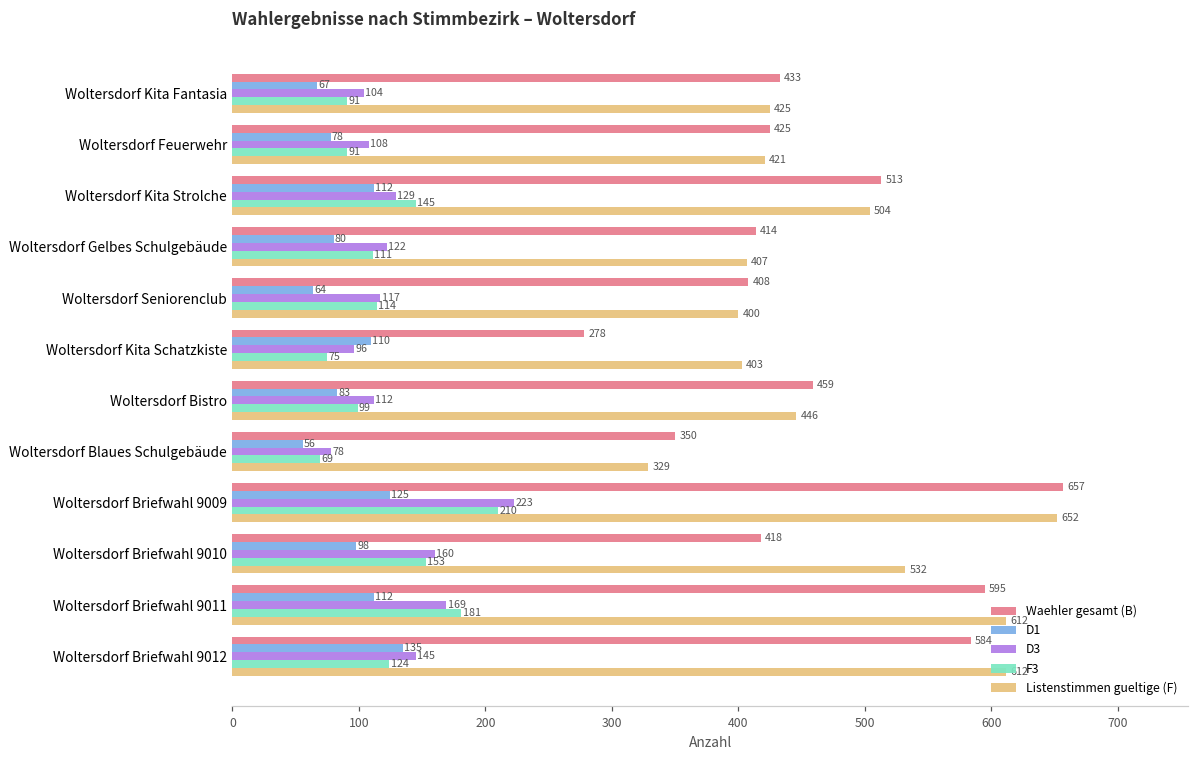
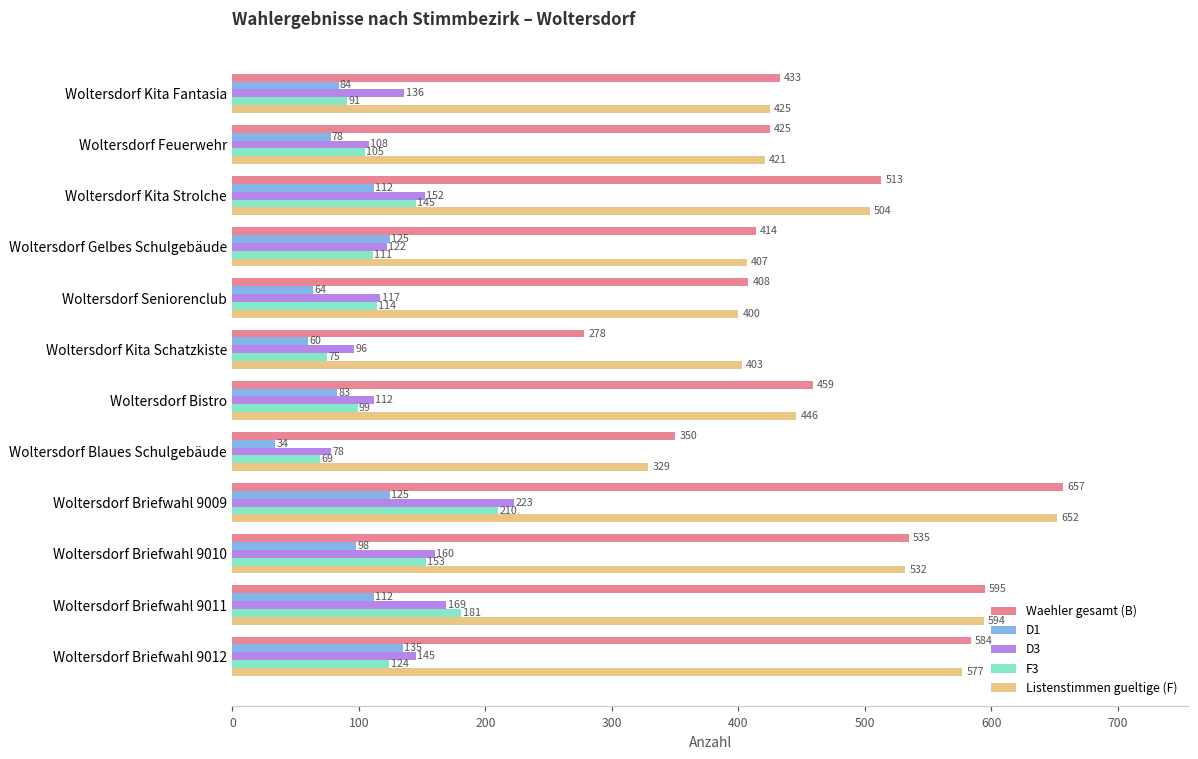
  {
    "Waehler gesamt (B)": {
      "Woltersdorf Kita Fantasia": 433,
      "Woltersdorf Feuerwehr": 425,
      "Woltersdorf Kita Strolche": 513,
      "Woltersdorf Gelbes Schulgebäude": 414,
      "Woltersdorf Seniorenclub": 408,
      "Woltersdorf Kita Schatzkiste": 278,
      "Woltersdorf Bistro": 459,
      "Woltersdorf Blaues Schulgebäude": 350,
      "Woltersdorf Briefwahl 9009": 657,
-     "Woltersdorf Briefwahl 9010": 418,
+     "Woltersdorf Briefwahl 9010": 535,
      "Woltersdorf Briefwahl 9011": 595,
      "Woltersdorf Briefwahl 9012": 584
    },
    "D1": {
-     "Woltersdorf Kita Fantasia": 67,
+     "Woltersdorf Kita Fantasia": 84,
      "Woltersdorf Feuerwehr": 78,
      "Woltersdorf Kita Strolche": 112,
-     "Woltersdorf Gelbes Schulgebäude": 80,
+     "Woltersdorf Gelbes Schulgebäude": 125,
      "Woltersdorf Seniorenclub": 64,
-     "Woltersdorf Kita Schatzkiste": 110,
+     "Woltersdorf Kita Schatzkiste": 60,
      "Woltersdorf Bistro": 83,
-     "Woltersdorf Blaues Schulgebäude": 56,
+     "Woltersdorf Blaues Schulgebäude": 34,
      "Woltersdorf Briefwahl 9009": 125,
      "Woltersdorf Briefwahl 9010": 98,
      "Woltersdorf Briefwahl 9011": 112,
      "Woltersdorf Briefwahl 9012": 135
    },
    "D3": {
-     "Woltersdorf Kita Fantasia": 104,
+     "Woltersdorf Kita Fantasia": 136,
      "Woltersdorf Feuerwehr": 108,
-     "Woltersdorf Kita Strolche": 129,
+     "Woltersdorf Kita Strolche": 152,
      "Woltersdorf Gelbes Schulgebäude": 122,
      "Woltersdorf Kita Schatzkiste": 96,
      "Woltersdorf Bistro": 112,
      "Woltersdorf Blaues Schulgebäude": 78,
      "Woltersdorf Briefwahl 9009": 223,
      "Woltersdorf Briefwahl 9010": 160,
      "Woltersdorf Briefwahl 9011": 169,
      "Woltersdorf Briefwahl 9012": 145
    },
    "F3": {
      "Woltersdorf Kita Fantasia": 91,
-     "Woltersdorf Feuerwehr": 91,
+     "Woltersdorf Feuerwehr": 105,
      "Woltersdorf Kita Strolche": 145,
      "Woltersdorf Gelbes Schulgebäude": 111,
      "Woltersdorf Kita Schatzkiste": 75,
      "Woltersdorf Bistro": 99,
      "Woltersdorf Blaues Schulgebäude": 69,
      "Woltersdorf Briefwahl 9009": 210,
      "Woltersdorf Briefwahl 9010": 153,
      "Woltersdorf Briefwahl 9011": 181,
      "Woltersdorf Briefwahl 9012": 124
    },
    "Listenstimmen gueltige (F)": {
      "Woltersdorf Kita Fantasia": 425,
      "Woltersdorf Feuerwehr": 421,
      "Woltersdorf Kita Strolche": 504,
      "Woltersdorf Gelbes Schulgebäude": 407,
      "Woltersdorf Seniorenclub": 400,
      "Woltersdorf Kita Schatzkiste": 403,
      "Woltersdorf Bistro": 446,
      "Woltersdorf Blaues Schulgebäude": 329,
      "Woltersdorf Briefwahl 9009": 652,
      "Woltersdorf Briefwahl 9010": 532,
-     "Woltersdorf Briefwahl 9011": 612,
-     "Woltersdorf Briefwahl 9012": 612
+     "Woltersdorf Briefwahl 9011": 594,
+     "Woltersdorf Briefwahl 9012": 577
    }
  }
